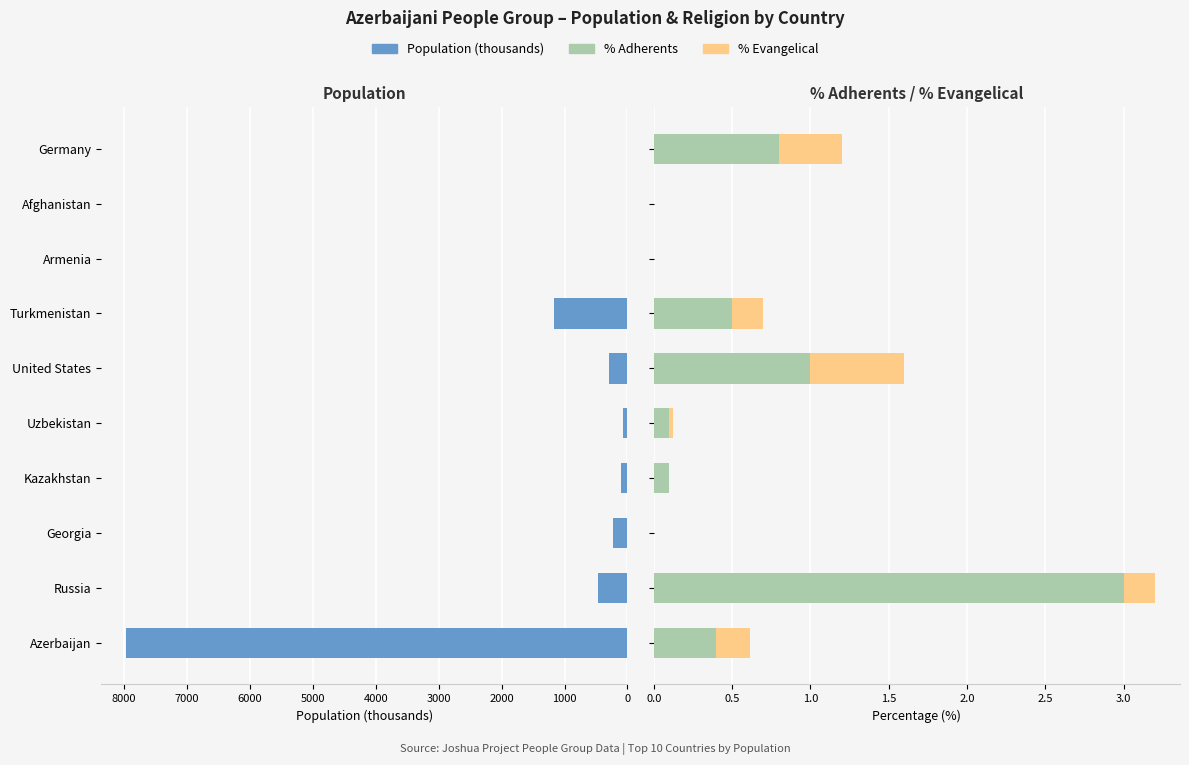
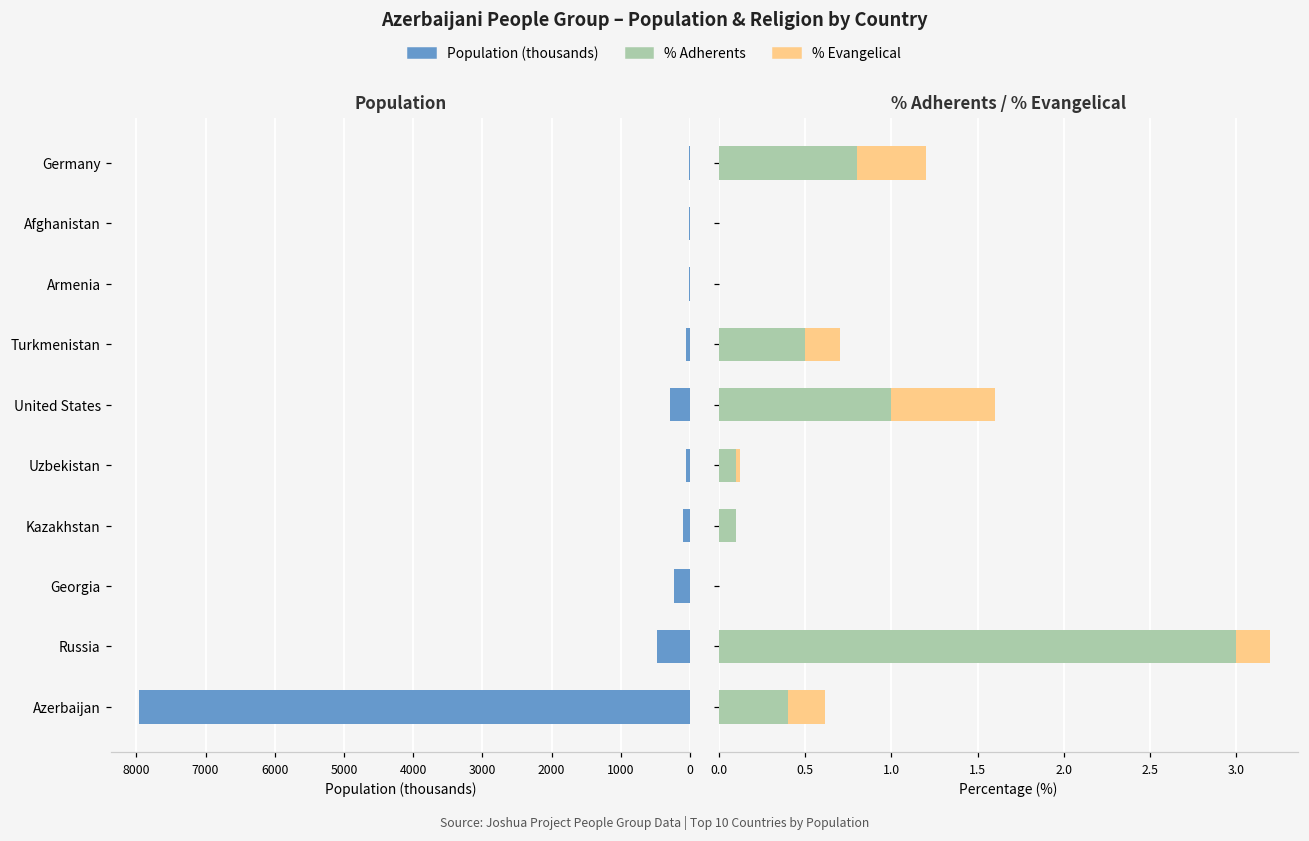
  {
    "Population": {
-     "Turkmenistan": 1200,
+     "Turkmenistan": 100,
      "United States": 300,
      "Uzbekistan": 100,
      "Kazakhstan": 100,
      "Georgia": 200,
      "Russia": 500,
      "Azerbaijan": 8000
    }
  }
